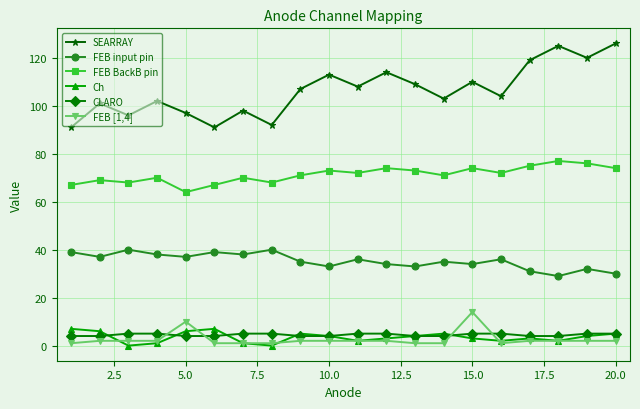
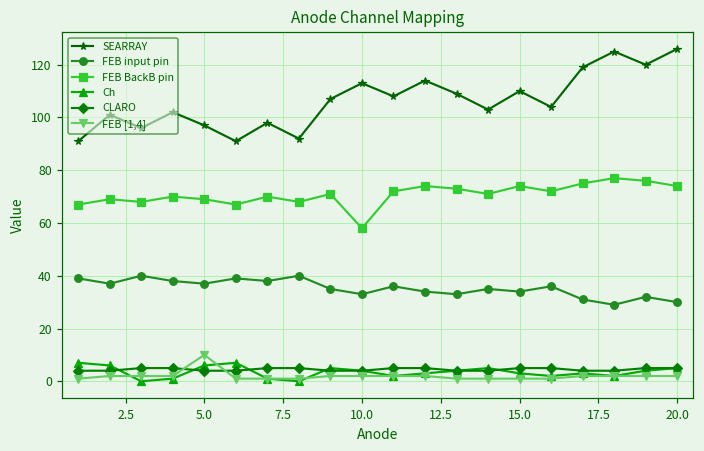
  {
    "FEB BackB pin": {
-     "5.0": 64,
-     "10.0": 73,
+     "5.0": 69,
+     "10.0": 58,
      "15.0": 74,
      "20.0": 74
    },
    "FEB [1,4]": {
      "5.0": 10,
      "10.0": 2,
-     "15.0": 14,
+     "15.0": 1,
      "20.0": 2
    }
  }
